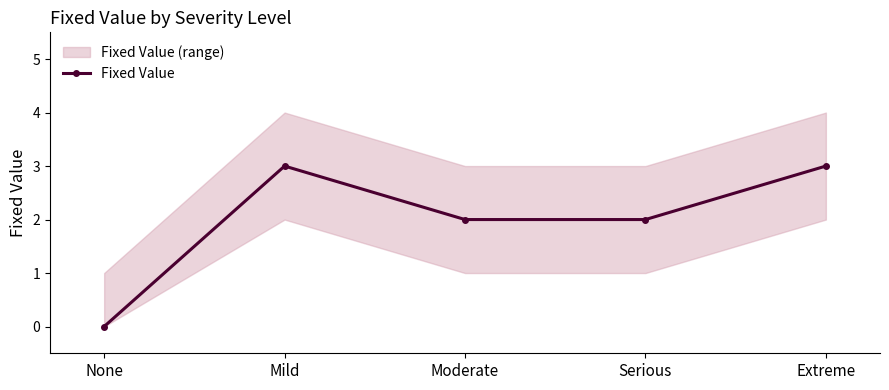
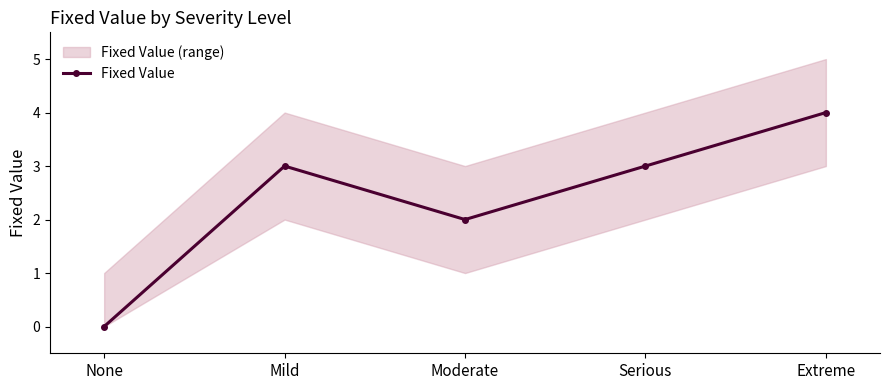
  {
    "Fixed Value": {
      "None": 0,
      "Mild": 3,
      "Moderate": 2,
-     "Serious": 2,
-     "Extreme": 3
+     "Serious": 3,
+     "Extreme": 4
    },
    "Fixed Value (range)": {
      "None": 1
    }
  }
